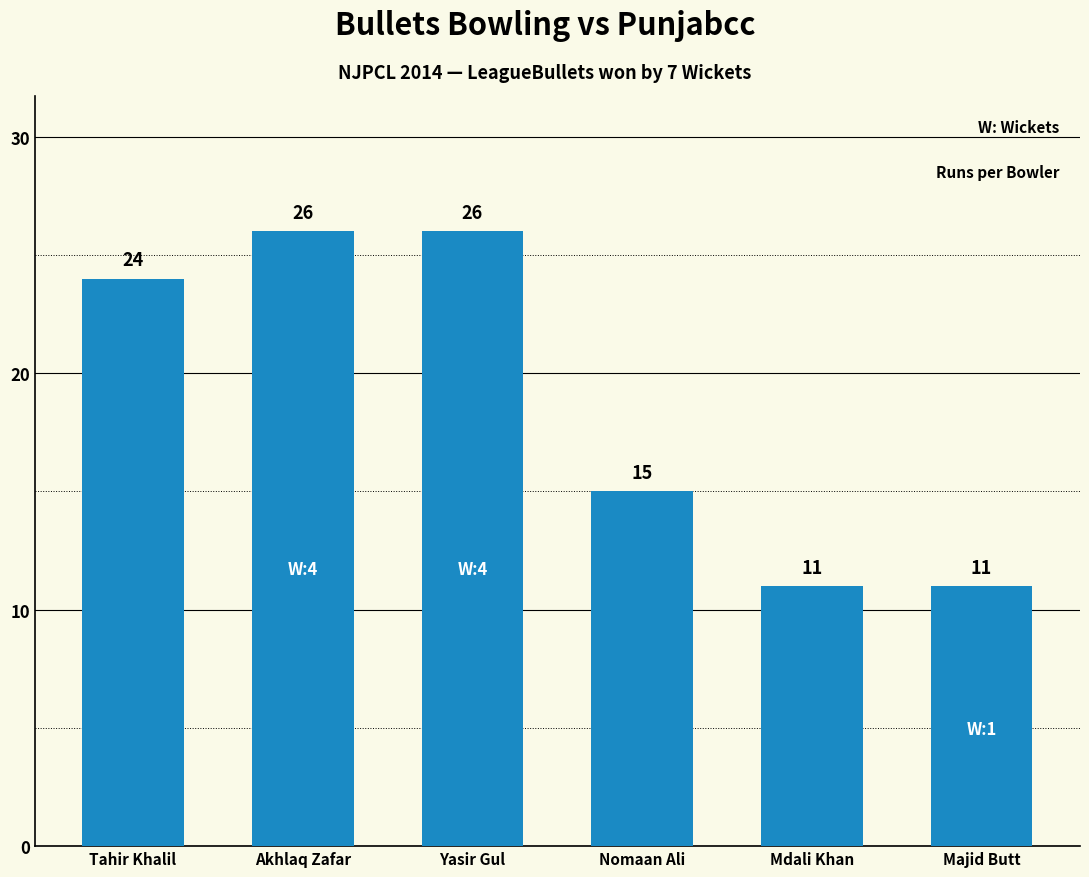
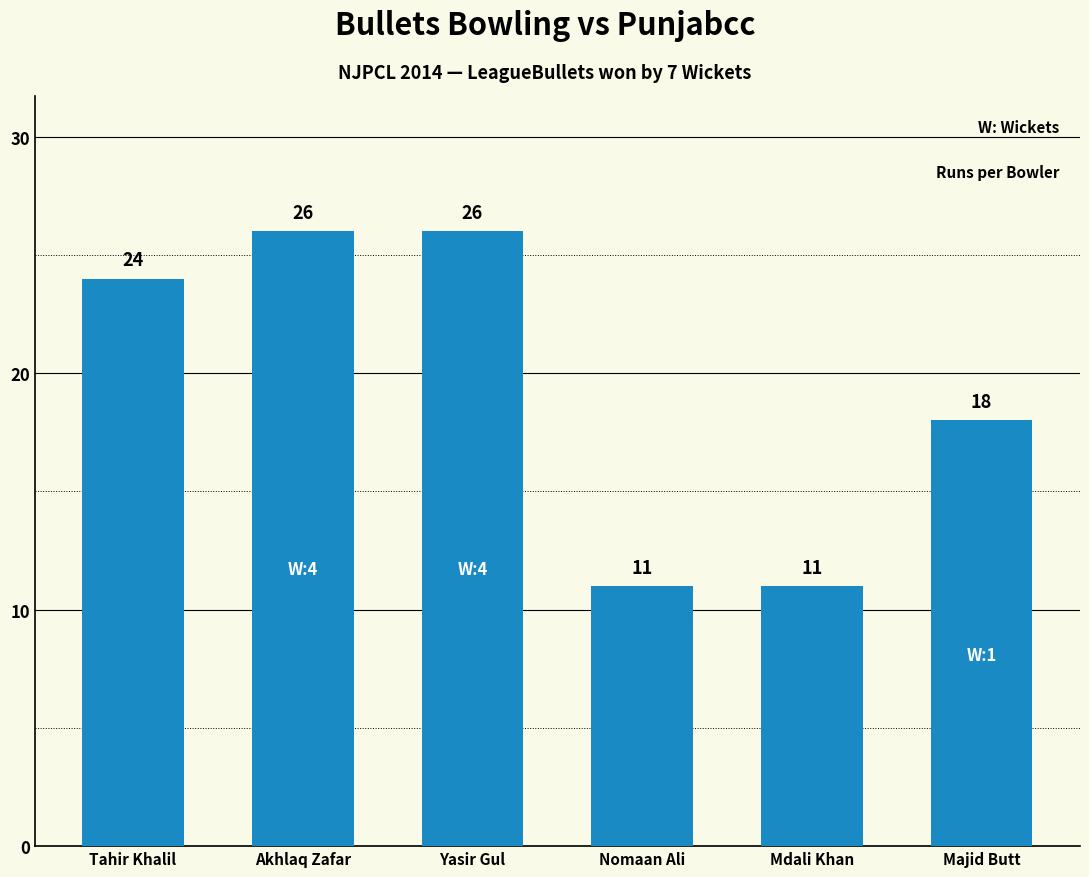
  {
    "Tahir Khalil": 24,
    "Akhlaq Zafar": 26,
    "Yasir Gul": 26,
-   "Nomaan Ali": 15,
+   "Nomaan Ali": 11,
    "Mdali Khan": 11,
-   "Majid Butt": 11
+   "Majid Butt": 18
  }
